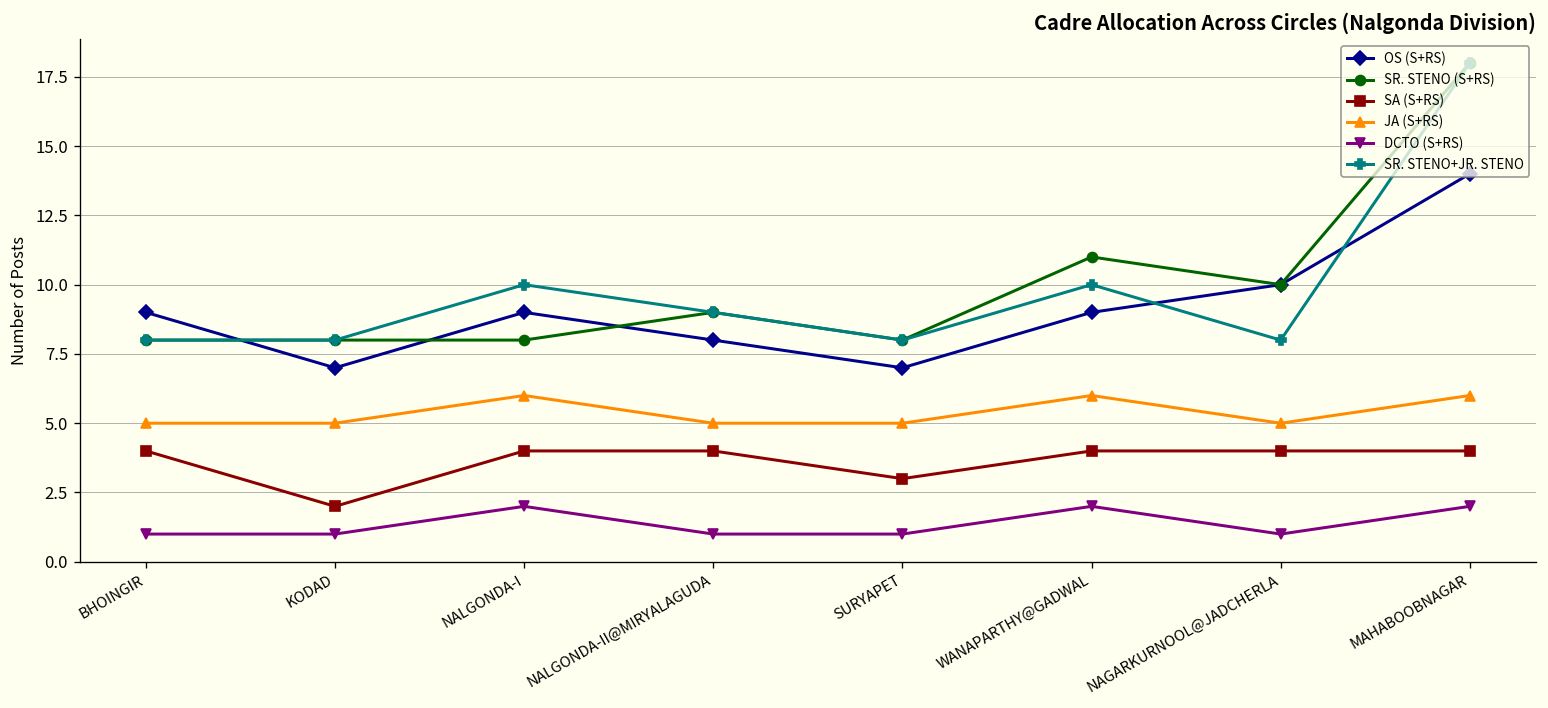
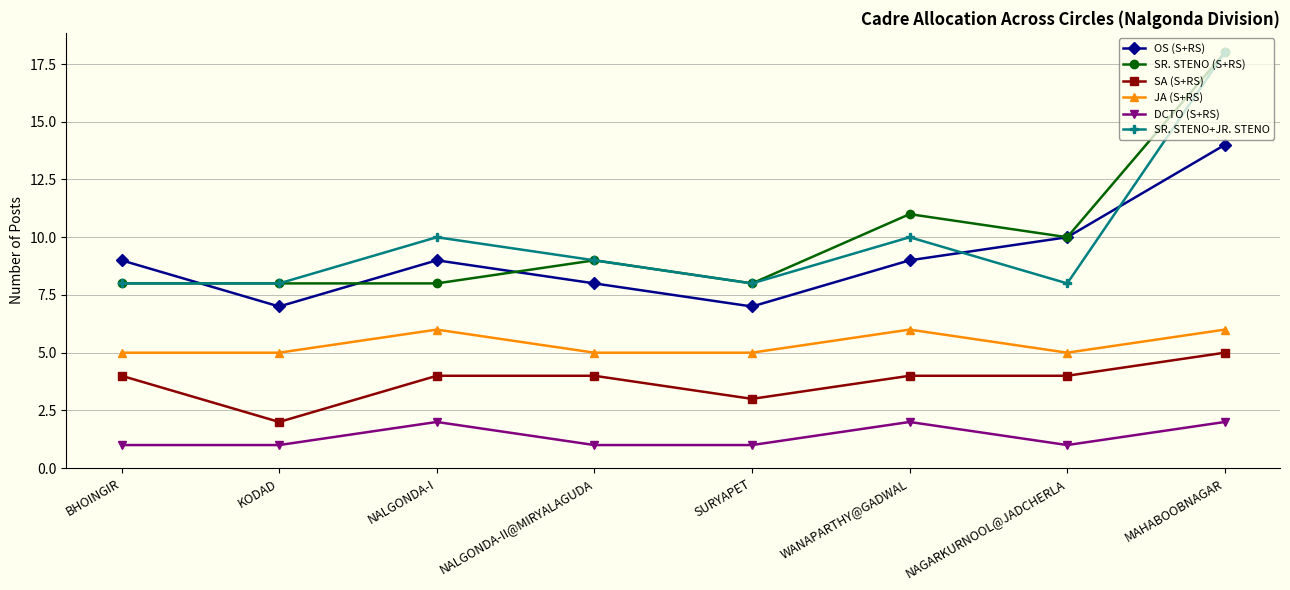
  {
    "OS (S+RS)": {
      "BHOINGIR": 9,
      "KODAD": 7,
      "NALGONDA-I": 9,
      "NALGONDA-II@MIRYALAGUDA": 8,
      "SURYAPET": 7,
      "WANAPARTHY@GADWAL": 9,
      "MAHABOOBNAGAR": 14
    },
    "SR. STENO (S+RS)": {
      "NALGONDA-I": 8,
      "WANAPARTHY@GADWAL": 11
    },
    "SA (S+RS)": {
      "BHOINGIR": 4,
      "KODAD": 2,
      "NALGONDA-I": 4,
      "NALGONDA-II@MIRYALAGUDA": 4,
      "SURYAPET": 3,
      "WANAPARTHY@GADWAL": 4,
      "NAGARKURNOOL@JADCHERLA": 4,
-     "MAHABOOBNAGAR": 4
+     "MAHABOOBNAGAR": 5
    },
    "JA (S+RS)": {
      "BHOINGIR": 5,
      "KODAD": 5,
      "NALGONDA-I": 6,
      "NALGONDA-II@MIRYALAGUDA": 5,
      "SURYAPET": 5,
      "WANAPARTHY@GADWAL": 6,
      "NAGARKURNOOL@JADCHERLA": 5,
      "MAHABOOBNAGAR": 6
    },
    "DCTO (S+RS)": {
      "BHOINGIR": 1,
      "KODAD": 1,
      "NALGONDA-I": 2,
      "NALGONDA-II@MIRYALAGUDA": 1,
      "SURYAPET": 1,
      "WANAPARTHY@GADWAL": 2,
      "NAGARKURNOOL@JADCHERLA": 1,
      "MAHABOOBNAGAR": 2
    },
    "SR. STENO+JR. STENO": {
      "NALGONDA-I": 10,
      "WANAPARTHY@GADWAL": 10,
      "NAGARKURNOOL@JADCHERLA": 8
    }
  }
